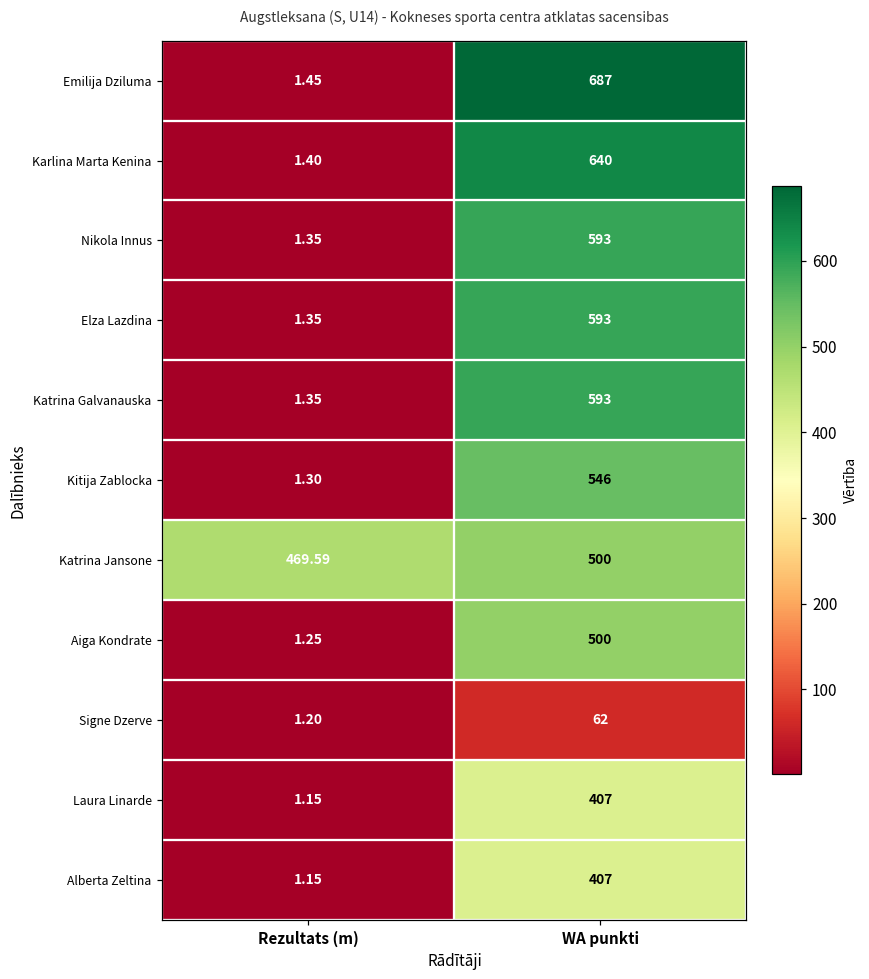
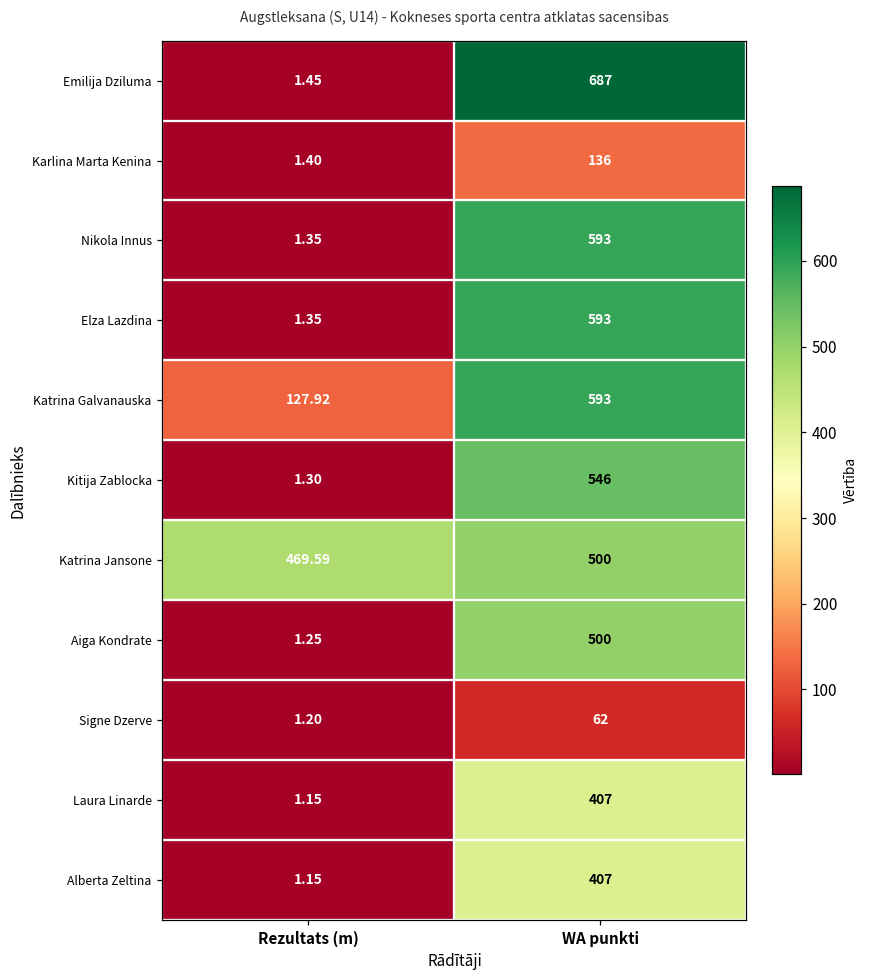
  {
    "Emilija Dziluma": {
      "Rezultats (m)": 1.45,
      "WA punkti": 687
    },
    "Karlina Marta Kenina": {
      "Rezultats (m)": 1.40,
-     "WA punkti": 640
+     "WA punkti": 136
    },
    "Nikola Innus": {
      "Rezultats (m)": 1.35,
      "WA punkti": 593
    },
    "Elza Lazdina": {
      "Rezultats (m)": 1.35,
      "WA punkti": 593
    },
    "Katrina Galvanauska": {
-     "Rezultats (m)": 1.35,
+     "Rezultats (m)": 127.92,
      "WA punkti": 593
    },
    "Kitija Zablocka": {
      "Rezultats (m)": 1.30,
      "WA punkti": 546
    },
    "Katrina Jansone": {
      "Rezultats (m)": 469.59,
      "WA punkti": 500
    },
    "Aiga Kondrate": {
      "Rezultats (m)": 1.25,
      "WA punkti": 500
    },
    "Signe Dzerve": {
      "Rezultats (m)": 1.20,
      "WA punkti": 62
    },
    "Laura Linarde": {
      "Rezultats (m)": 1.15,
      "WA punkti": 407
    },
    "Alberta Zeltina": {
      "Rezultats (m)": 1.15,
      "WA punkti": 407
    }
  }
